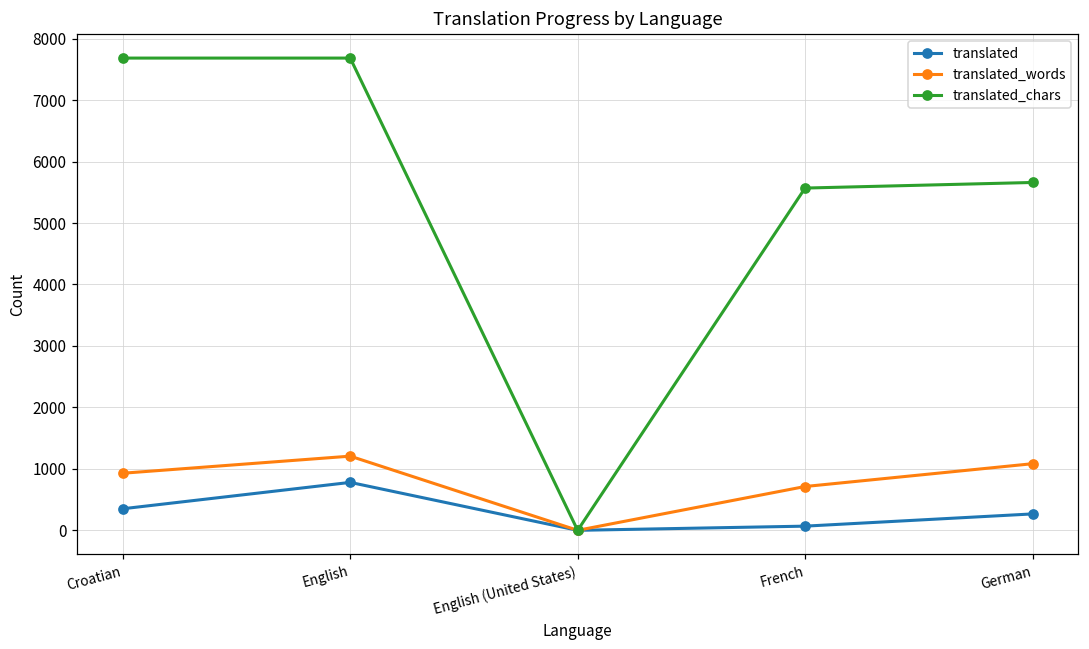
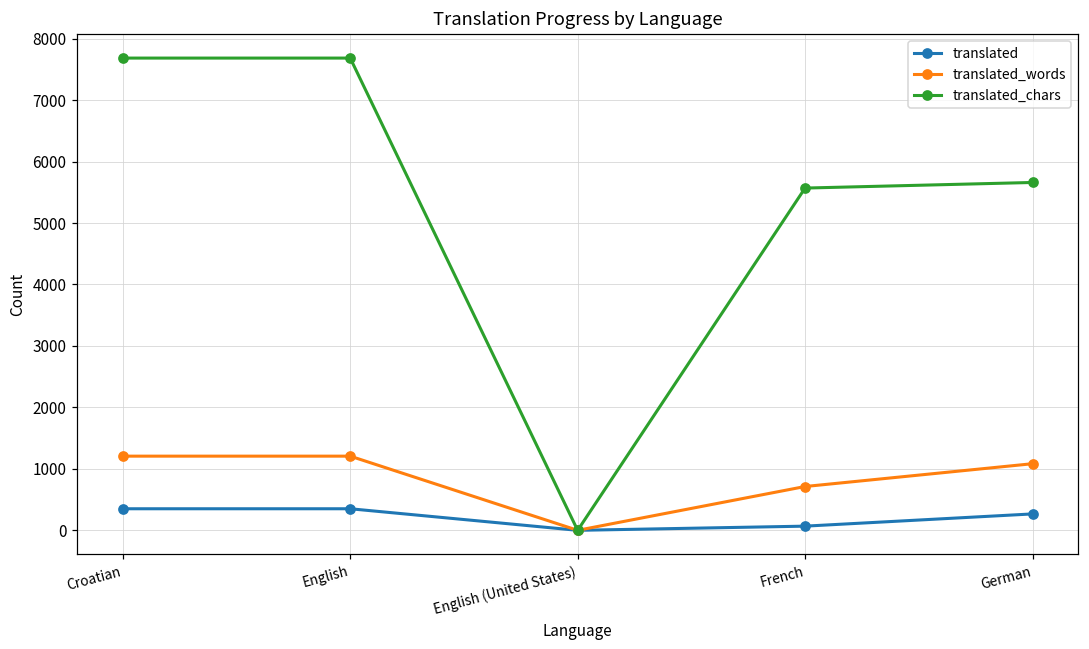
  {
    "translated": {
      "Croatian": 400,
-     "English": 800,
+     "English": 400,
      "French": 100,
      "German": 300
    },
    "translated_words": {
-     "Croatian": 900,
+     "Croatian": 1200,
      "English": 1200,
      "French": 700,
      "German": 1100
    },
    "translated_chars": {
      "Croatian": 7700,
      "English": 7700,
      "French": 5600,
      "German": 5700
    }
  }
